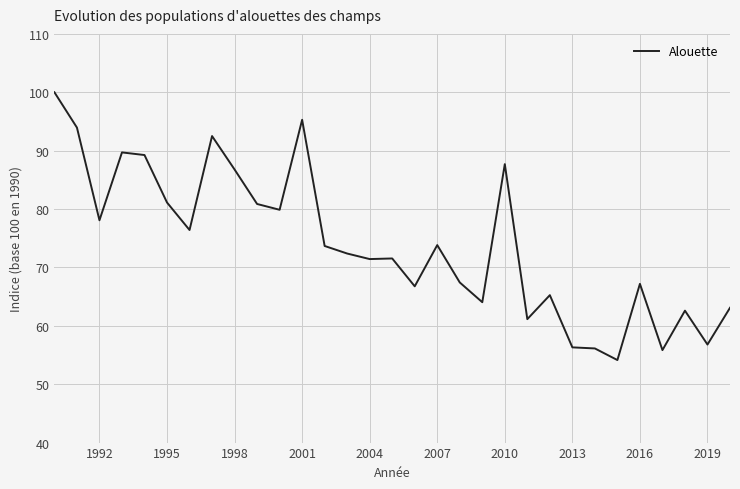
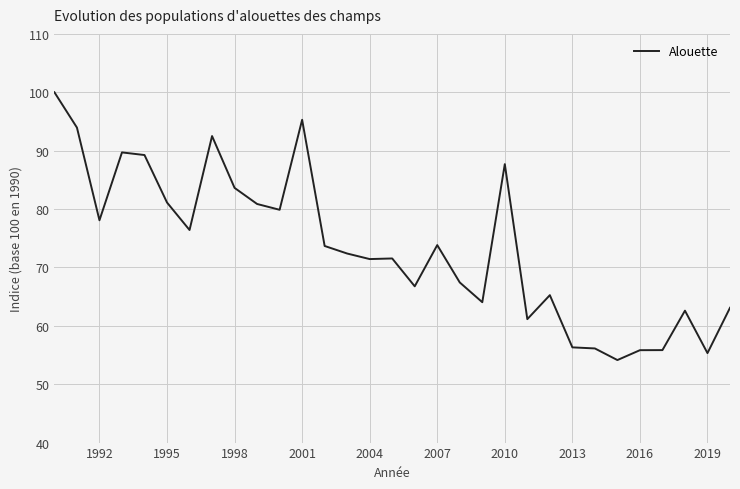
  {
    "1992": 78,
    "1995": 81,
-   "1998": 87,
+   "1998": 84,
    "2001": 95,
    "2004": 71,
    "2007": 74,
    "2010": 88,
    "2013": 56,
-   "2016": 67,
-   "2019": 57
+   "2016": 56,
+   "2019": 55
  }
